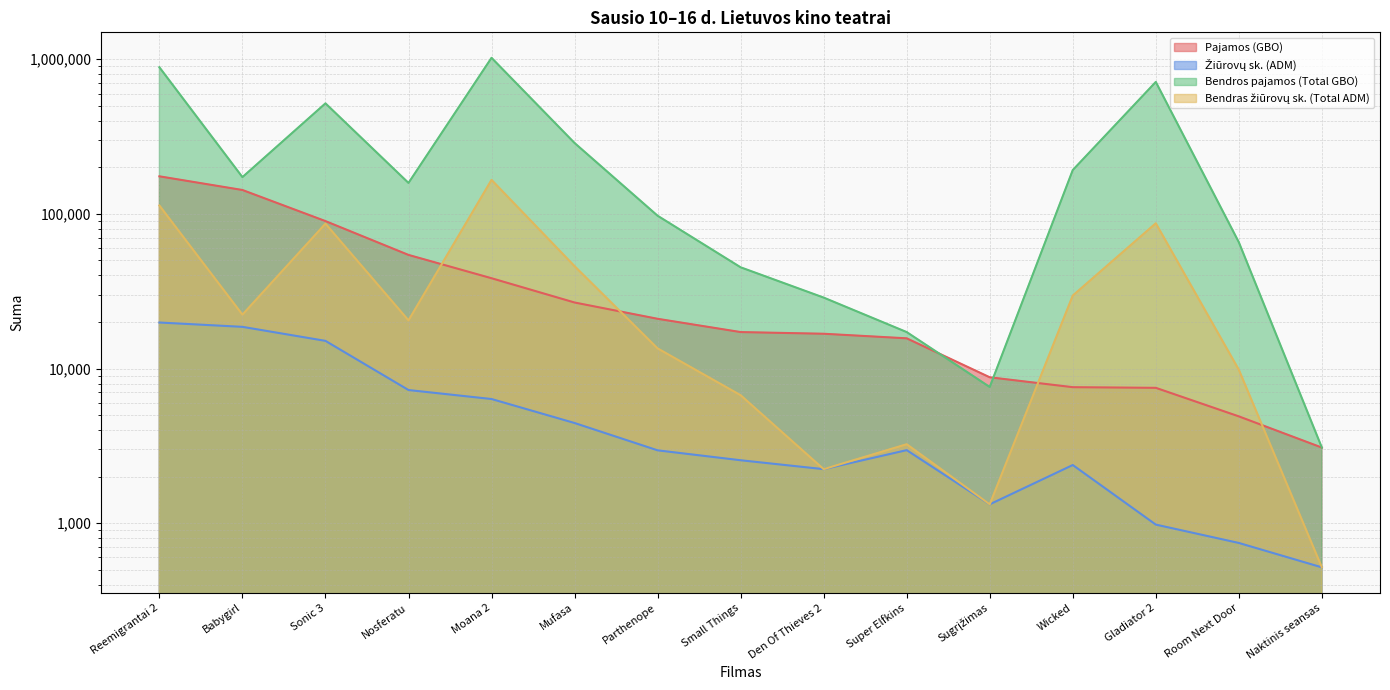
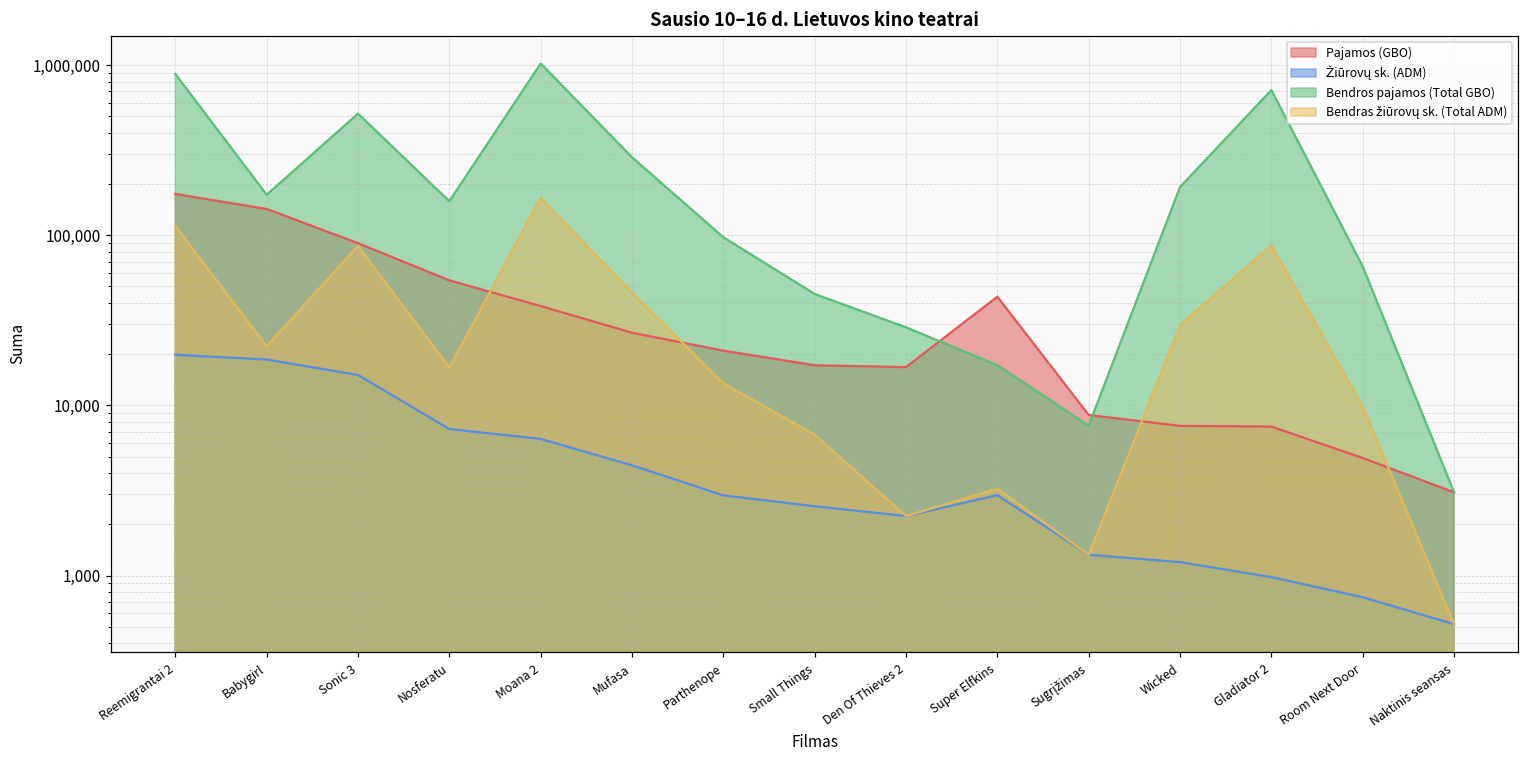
  {
    "Pajamos (GBO)": {
      "Reemigrantai 2": "170,000",
      "Babygirl": "140,000",
      "Sonic 3": "90,000",
      "Nosferatu": "54,000",
      "Moana 2": "38,000",
      "Mufasa": "27,000",
      "Parthenope": "21,000",
      "Small Things": "17,000",
      "Den Of Thieves 2": "17,000",
-     "Super Elfkins": "16,000",
+     "Super Elfkins": "43,000",
      "Sugrįžimas": "9,000",
      "Wicked": "8,000",
      "Gladiator 2": "8,000",
      "Room Next Door": "4,900"
    },
    "Žiūrovų sk. (ADM)": {
      "Reemigrantai 2": "20,000",
      "Babygirl": "19,000",
      "Sonic 3": "15,000",
      "Nosferatu": "7,000",
      "Moana 2": "6,400",
      "Mufasa": "4,400",
      "Parthenope": "3,000",
      "Small Things": "2,600",
      "Super Elfkins": "3,000",
-     "Wicked": "2,400",
+     "Wicked": "1,200",
      "Gladiator 2": "1,000",
      "Room Next Door": "700"
    },
    "Bendros pajamos (Total GBO)": {
      "Reemigrantai 2": "900,000",
      "Babygirl": "170,000",
      "Sonic 3": "520,000",
      "Nosferatu": "160,000",
      "Moana 2": "1,000,000",
      "Mufasa": "290,000",
      "Parthenope": "100,000",
      "Small Things": "45,000",
      "Den Of Thieves 2": "29,000",
      "Super Elfkins": "17,000",
      "Sugrįžimas": "8,000",
      "Wicked": "190,000",
      "Gladiator 2": "700,000",
      "Room Next Door": "66,000"
    },
    "Bendras žiūrovų sk. (Total ADM)": {
      "Reemigrantai 2": "110,000",
      "Babygirl": "22,000",
      "Sonic 3": "90,000",
-     "Nosferatu": "20,000",
+     "Nosferatu": "17,000",
      "Moana 2": "170,000",
      "Mufasa": "46,000",
      "Parthenope": "13,000",
      "Small Things": "7,000",
      "Super Elfkins": "3,200",
      "Wicked": "30,000",
      "Gladiator 2": "90,000",
      "Room Next Door": "10,000"
    }
  }
